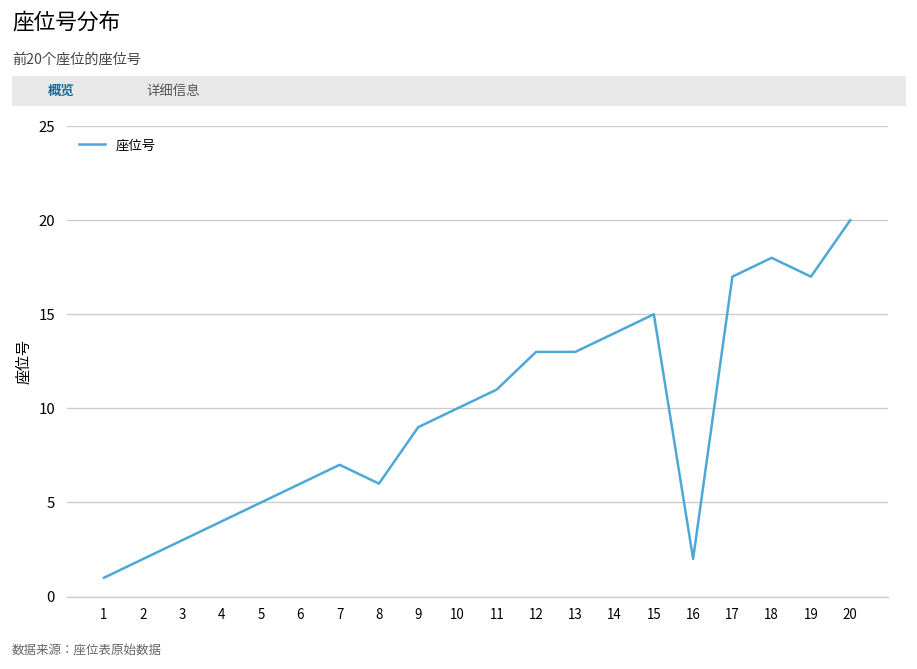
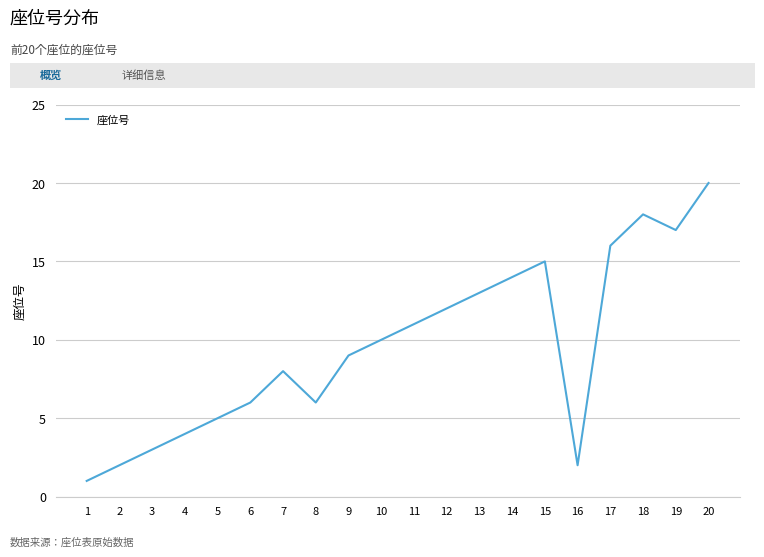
  {
    "1": 1,
    "2": 2,
    "3": 3,
    "4": 4,
    "5": 5,
    "6": 6,
-   "7": 7,
+   "7": 8,
    "8": 6,
    "9": 9,
    "10": 10,
    "11": 11,
-   "12": 13,
+   "12": 12,
    "13": 13,
    "14": 14,
    "15": 15,
    "16": 2,
-   "17": 17,
+   "17": 16,
    "18": 18,
    "19": 17,
    "20": 20
  }
